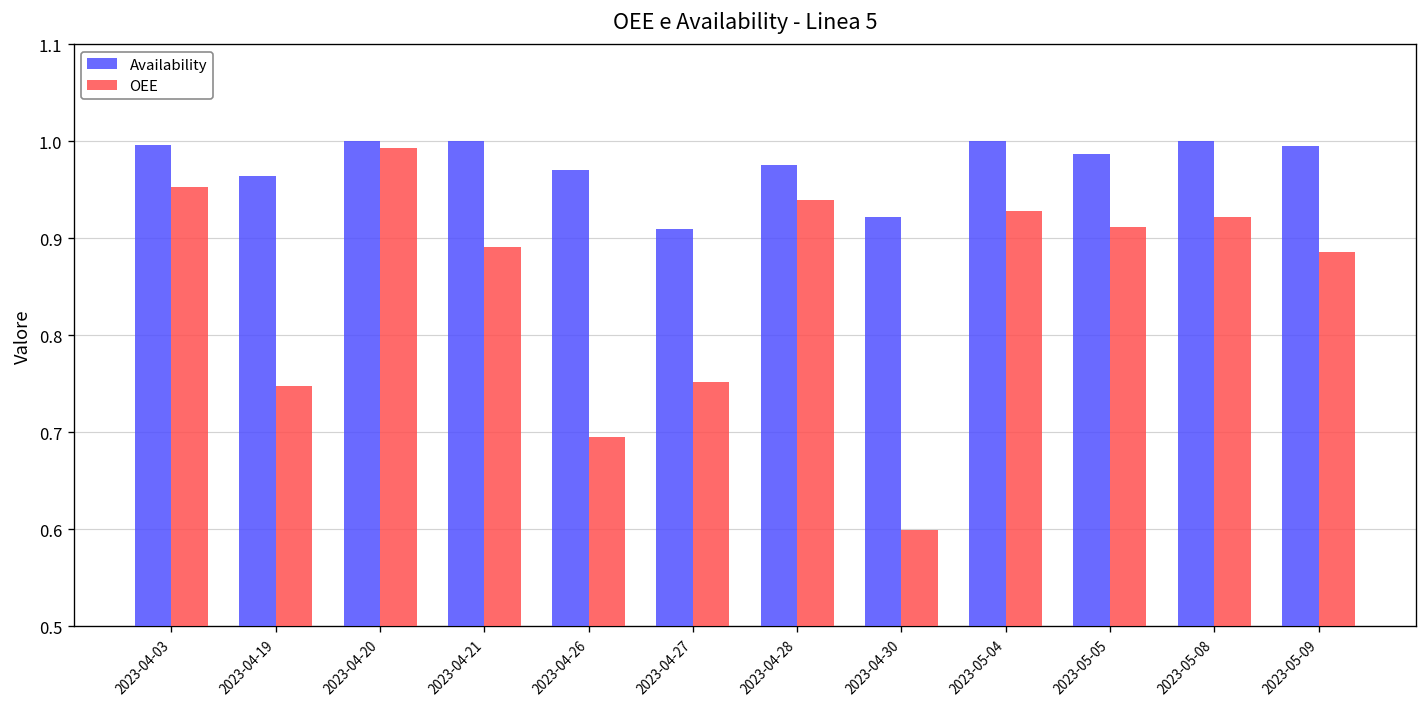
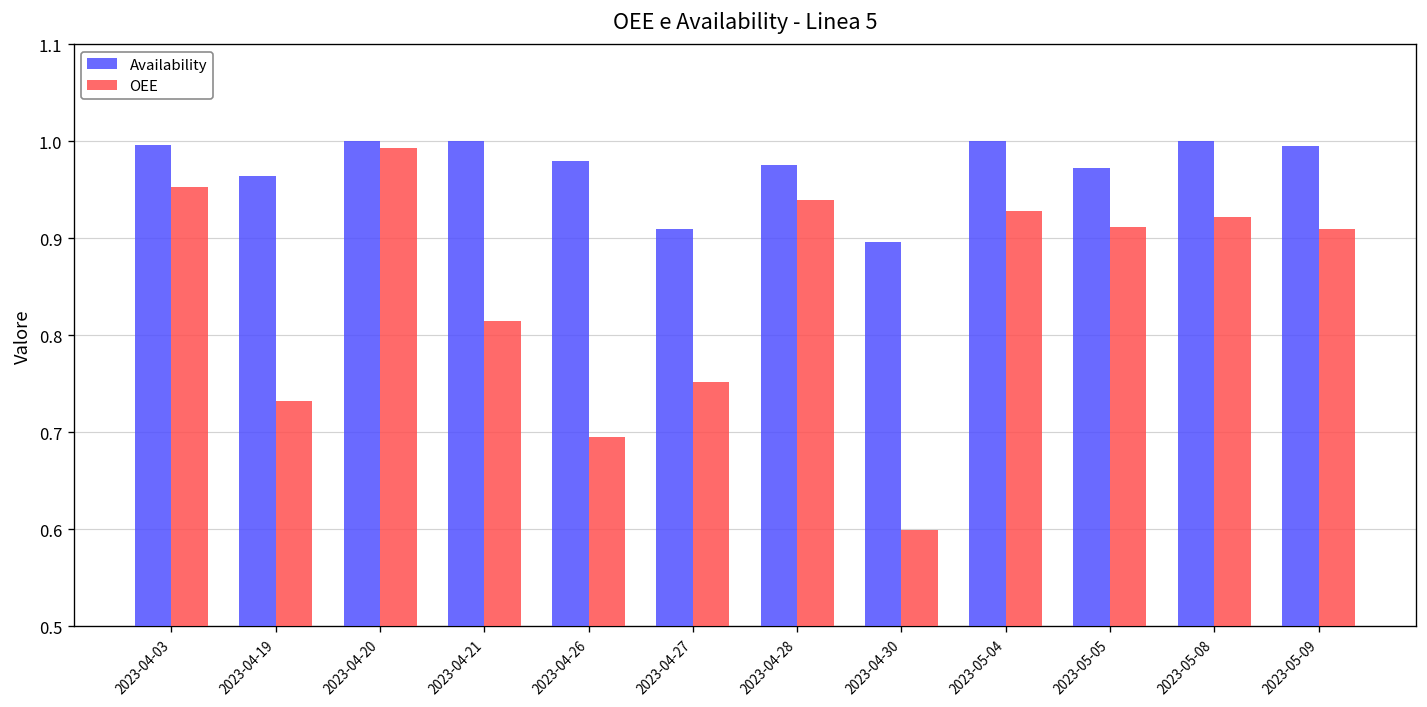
  {
    "Availability": {
      "2023-04-03": 1.00,
      "2023-04-19": 0.96,
      "2023-04-20": 1.00,
      "2023-04-21": 1.00,
-     "2023-04-26": 0.97,
+     "2023-04-26": 0.98,
      "2023-04-27": 0.91,
      "2023-04-28": 0.98,
-     "2023-04-30": 0.92,
+     "2023-04-30": 0.90,
      "2023-05-04": 1.00,
-     "2023-05-05": 0.99,
+     "2023-05-05": 0.97,
      "2023-05-08": 1.00,
      "2023-05-09": 1.00
    },
    "OEE": {
      "2023-04-03": 0.95,
-     "2023-04-19": 0.75,
+     "2023-04-19": 0.73,
      "2023-04-20": 0.99,
-     "2023-04-21": 0.89,
+     "2023-04-21": 0.81,
      "2023-04-26": 0.70,
      "2023-04-27": 0.75,
      "2023-04-28": 0.94,
      "2023-04-30": 0.60,
      "2023-05-04": 0.93,
      "2023-05-05": 0.91,
      "2023-05-08": 0.92,
-     "2023-05-09": 0.89
+     "2023-05-09": 0.91
    }
  }
